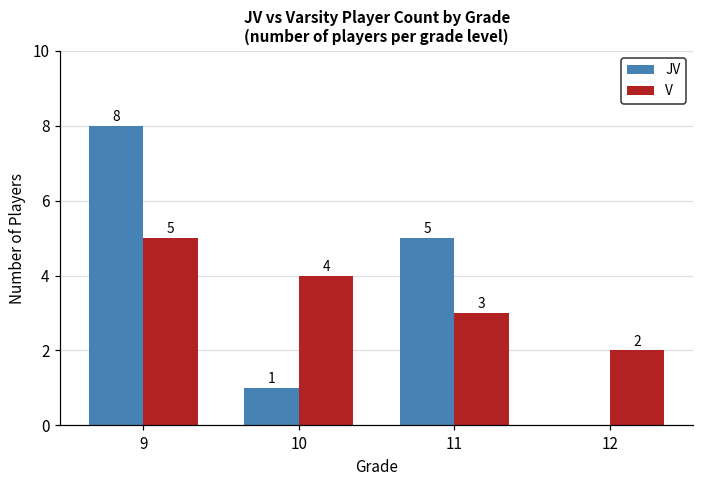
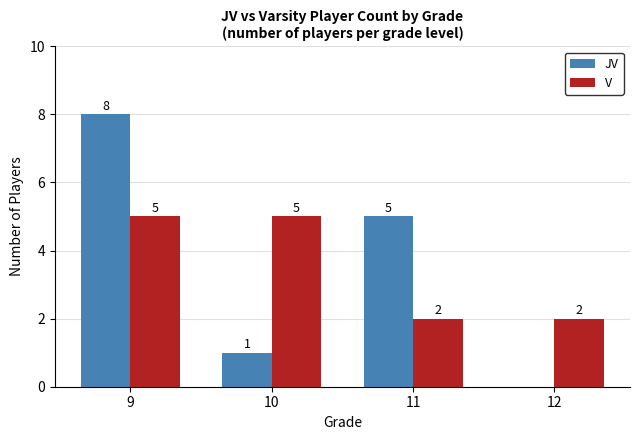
  {
    "JV": {
      "9": 8,
      "10": 1,
      "11": 5
    },
    "V": {
      "9": 5,
-     "10": 4,
-     "11": 3,
+     "10": 5,
+     "11": 2,
      "12": 2
    }
  }
